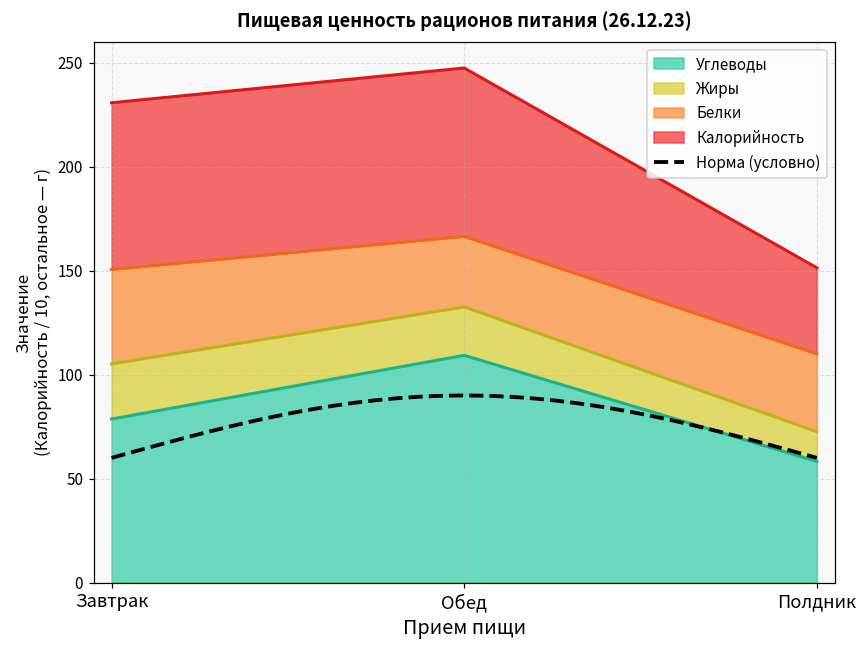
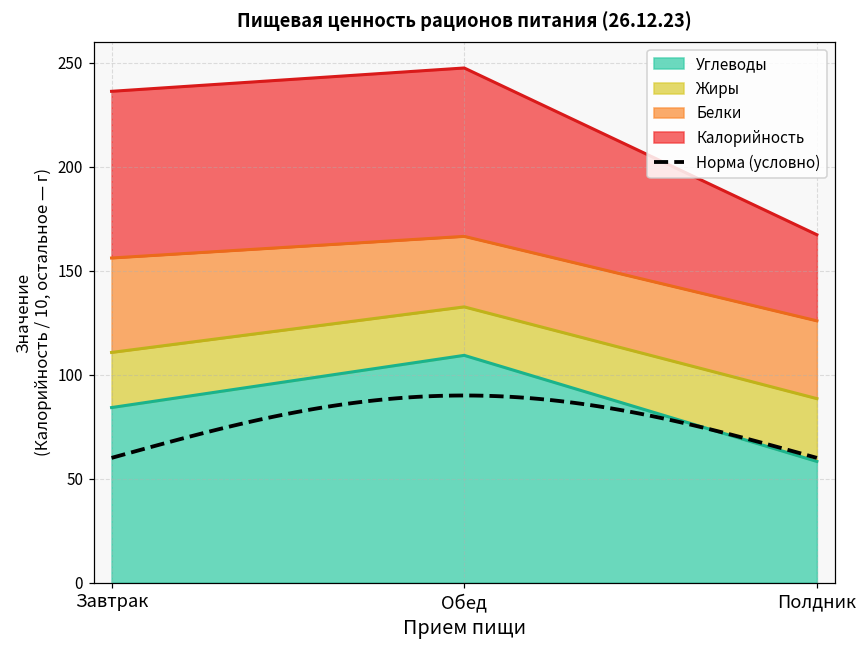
  {
    "Углеводы": {
-     "Завтрак": 79,
+     "Завтрак": 84,
      "Обед": 109,
      "Полдник": 58
    },
    "Жиры": {
      "Завтрак": 27,
      "Обед": 23,
-     "Полдник": 14
+     "Полдник": 30
    },
    "Белки": {
      "Завтрак": 45,
      "Обед": 34,
      "Полдник": 37
    },
    "Калорийность": {
      "Завтрак": 80,
      "Обед": 81,
      "Полдник": 41
    },
    "Норма (условно)": {
      "Завтрак": 60,
      "Полдник": 60
    }
  }
